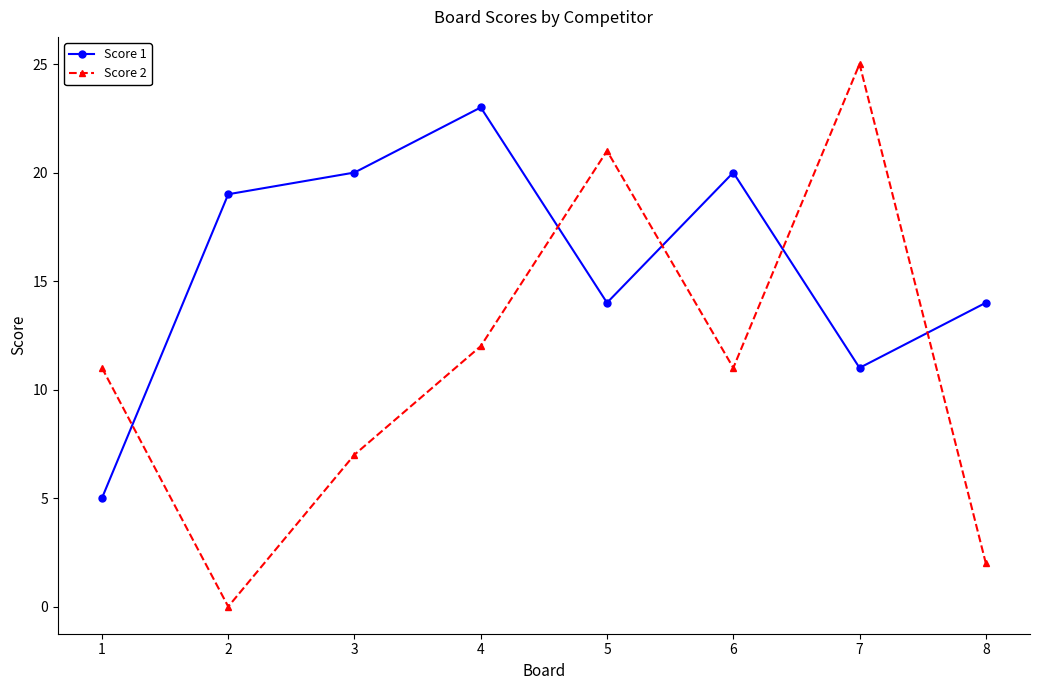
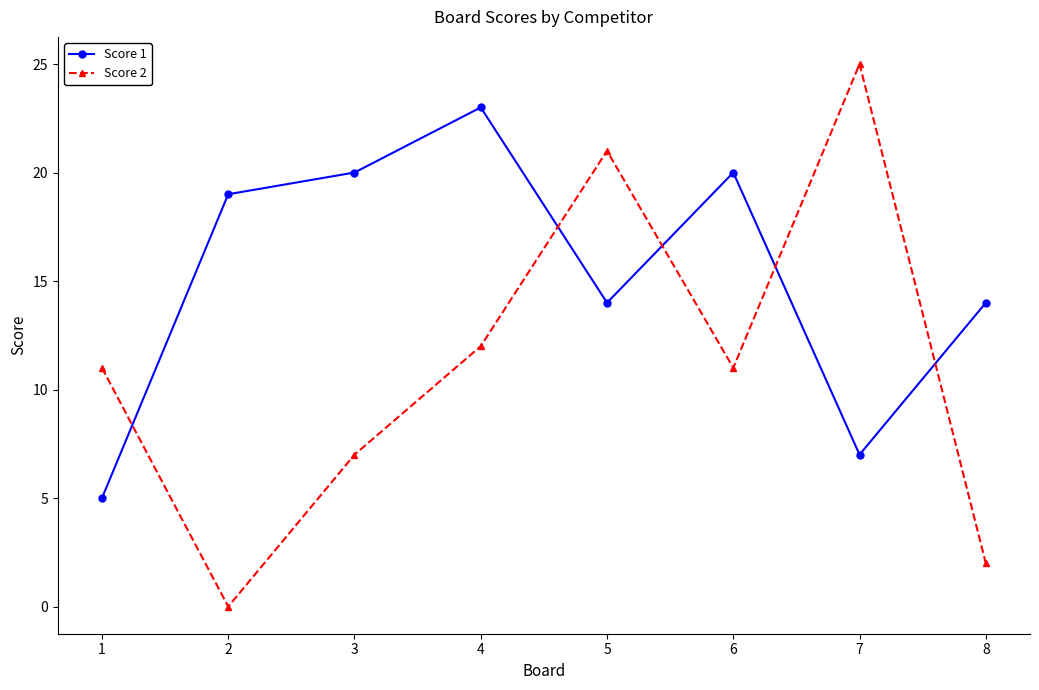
  {
    "Score 1": {
      "1": 5,
      "2": 19,
      "3": 20,
      "4": 23,
      "5": 14,
      "6": 20,
-     "7": 11,
+     "7": 7,
      "8": 14
    },
    "Score 2": {
      "1": 11,
      "2": 0,
      "3": 7,
      "4": 12,
      "5": 21,
      "6": 11,
      "7": 25,
      "8": 2
    }
  }
